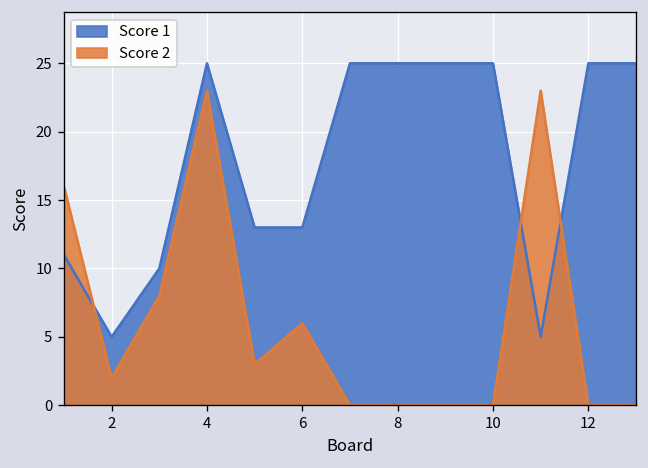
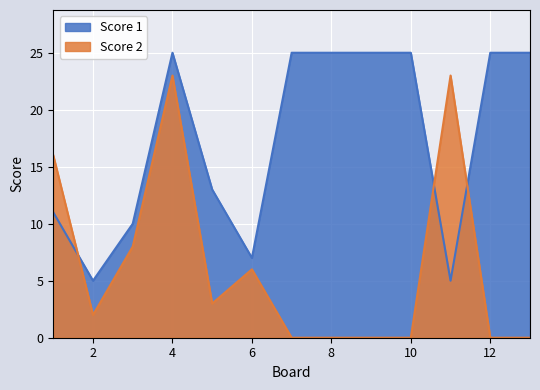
  {
    "Score 1": {
      "2": 5,
      "4": 25,
-     "6": 13,
+     "6": 7,
      "8": 25,
      "10": 25,
      "12": 25
    },
    "Score 2": {
      "2": 2,
      "4": 23,
      "6": 6,
      "8": 0,
      "10": 0,
      "12": 0
    }
  }
